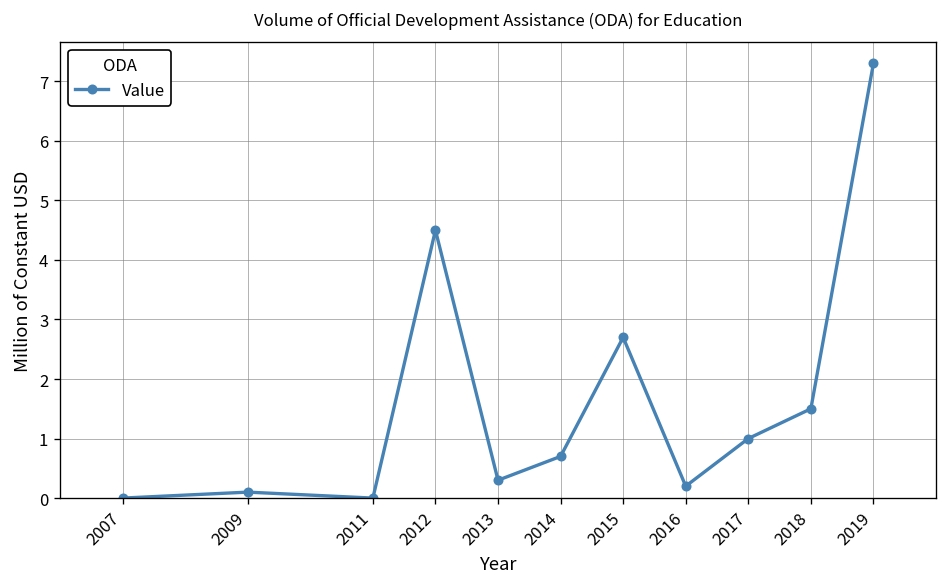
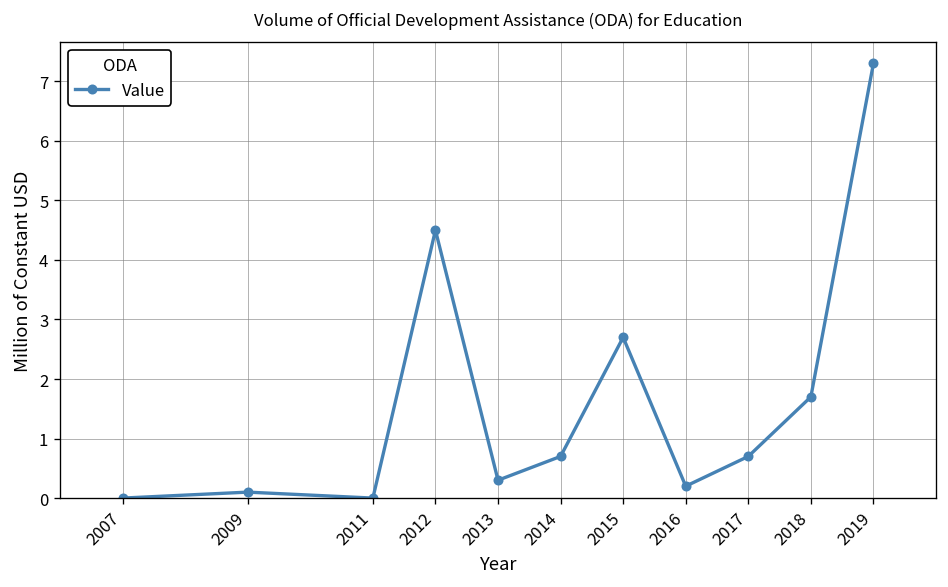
  {
    "2007": 0.0,
    "2009": 0.1,
    "2011": 0.0,
    "2012": 4.5,
    "2013": 0.3,
    "2014": 0.7,
    "2015": 2.7,
    "2016": 0.2,
-   "2017": 1.0,
-   "2018": 1.5,
+   "2017": 0.7,
+   "2018": 1.7,
    "2019": 7.3
  }
